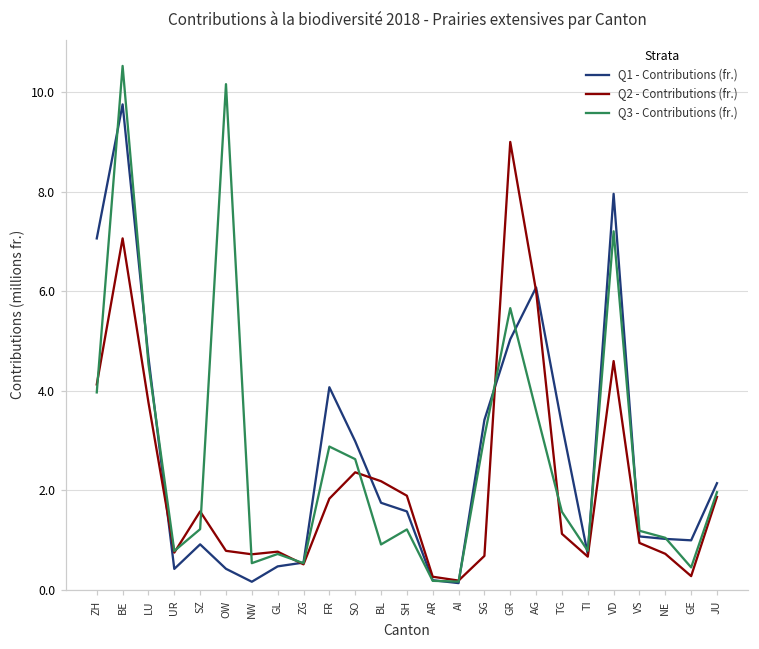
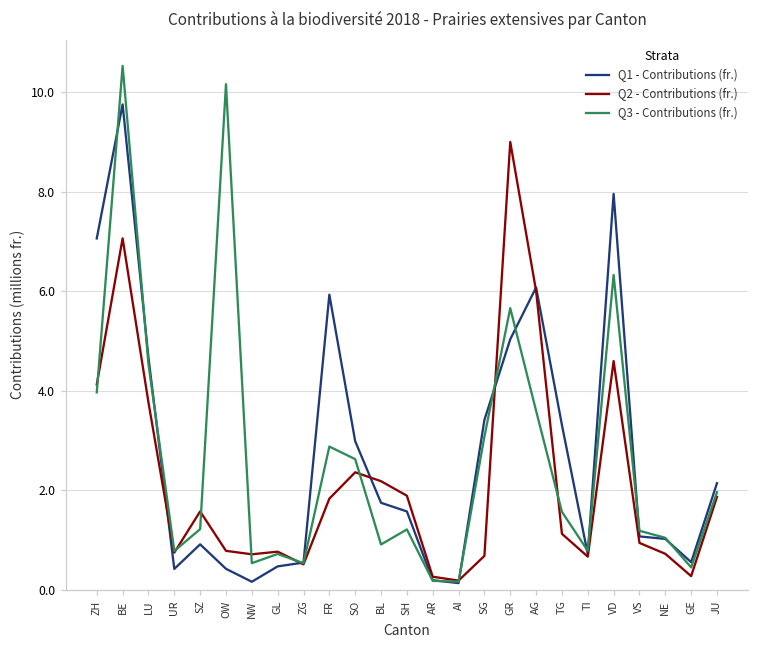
  {
    "Q1 - Contributions (fr.)": {
      "ZH": 7.1,
      "BE": 9.8,
      "LU": 4.7,
      "UR": 0.4,
      "SZ": 0.9,
      "OW": 0.4,
      "NW": 0.2,
      "GL": 0.5,
-     "FR": 4.1,
+     "FR": 5.9,
      "SO": 3.0,
      "BL": 1.7,
      "SH": 1.6,
      "SG": 3.4,
      "GR": 5.0,
      "AG": 6.1,
      "TG": 3.3,
      "VD": 8.0,
      "VS": 1.1,
-     "GE": 1.0,
+     "GE": 0.6,
      "JU": 2.1
    },
    "Q2 - Contributions (fr.)": {
      "ZH": 4.1,
      "BE": 7.1,
      "LU": 3.8,
      "SZ": 1.6,
      "OW": 0.8,
      "NW": 0.7,
      "FR": 1.8,
      "SO": 2.4,
      "BL": 2.2,
      "SH": 1.9,
      "AR": 0.3,
      "SG": 0.7,
      "GR": 9.0,
      "AG": 6.0,
      "TG": 1.1,
      "VD": 4.6,
      "VS": 0.9,
      "NE": 0.7,
      "GE": 0.3,
      "JU": 1.9
    },
    "Q3 - Contributions (fr.)": {
      "ZH": 4.0,
      "BE": 10.5,
      "LU": 4.5,
      "SZ": 1.2,
      "OW": 10.2,
      "NW": 0.5,
      "FR": 2.9,
      "SO": 2.6,
      "BL": 0.9,
      "SH": 1.2,
      "SG": 3.1,
      "GR": 5.7,
      "AG": 3.6,
      "TG": 1.6,
      "TI": 0.8,
-     "VD": 7.2,
+     "VD": 6.3,
      "VS": 1.2,
      "GE": 0.4,
      "JU": 2.0
    }
  }
